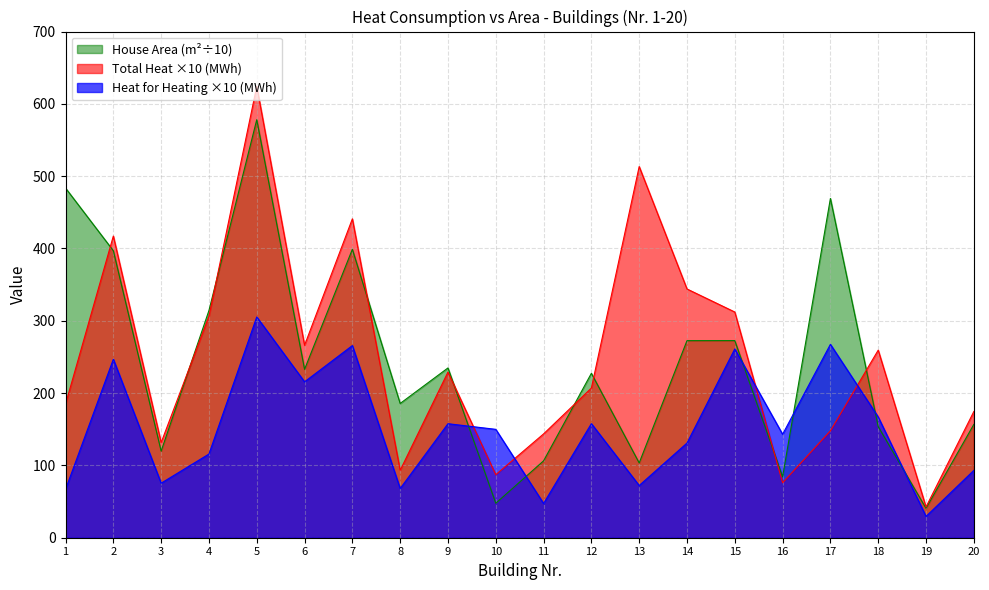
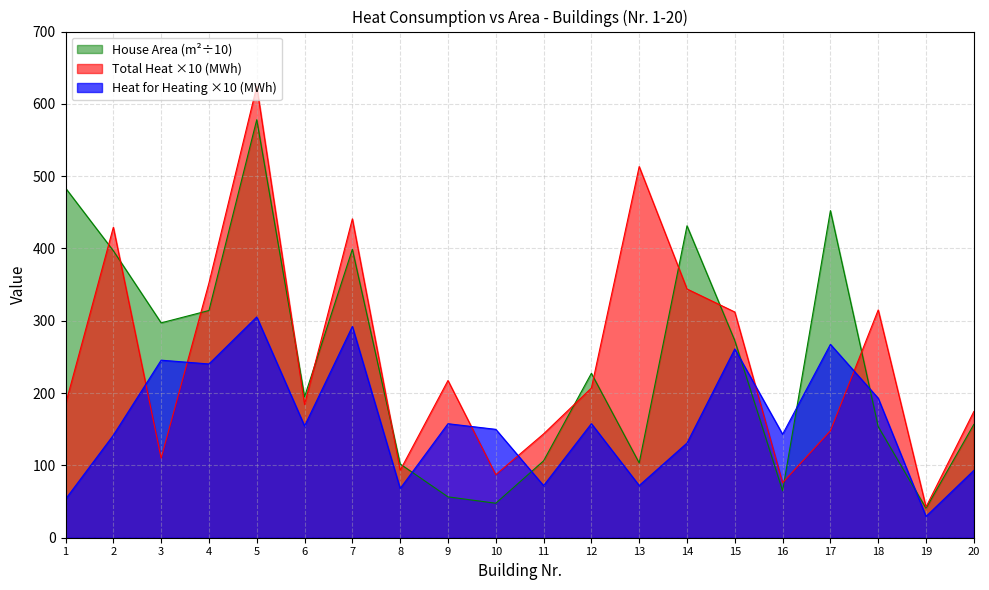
  {
    "House Area (m²÷10)": {
      "1": 480,
      "2": 400,
-     "3": 120,
+     "3": 300,
      "4": 310,
      "5": 580,
-     "6": 230,
+     "6": 190,
      "7": 400,
-     "8": 190,
-     "9": 230,
+     "8": 100,
+     "9": 60,
      "10": 50,
      "11": 110,
      "12": 230,
      "13": 100,
-     "14": 270,
+     "14": 430,
      "15": 270,
-     "16": 80,
-     "17": 470,
+     "16": 60,
+     "17": 450,
      "18": 150,
      "20": 160
    },
    "Total Heat ×10 (MWh)": {
      "1": 180,
-     "2": 420,
-     "3": 130,
-     "4": 310,
-     "6": 270,
+     "2": 430,
+     "3": 110,
+     "4": 350,
+     "6": 180,
      "7": 440,
      "8": 90,
-     "9": 230,
+     "9": 220,
      "10": 90,
      "11": 140,
      "12": 210,
      "13": 510,
      "14": 340,
      "15": 310,
      "16": 80,
      "17": 150,
-     "18": 260,
+     "18": 320,
      "20": 170
    },
    "Heat for Heating ×10 (MWh)": {
-     "1": 70,
-     "2": 250,
-     "3": 80,
-     "4": 120,
+     "1": 50,
+     "2": 140,
+     "3": 250,
+     "4": 240,
      "5": 310,
-     "6": 220,
-     "7": 270,
+     "6": 150,
+     "7": 290,
      "8": 70,
      "9": 160,
      "10": 150,
-     "11": 50,
+     "11": 70,
      "12": 160,
      "13": 70,
      "14": 130,
      "15": 260,
      "16": 140,
      "17": 270,
-     "18": 170,
+     "18": 190,
      "19": 30,
      "20": 90
    }
  }
